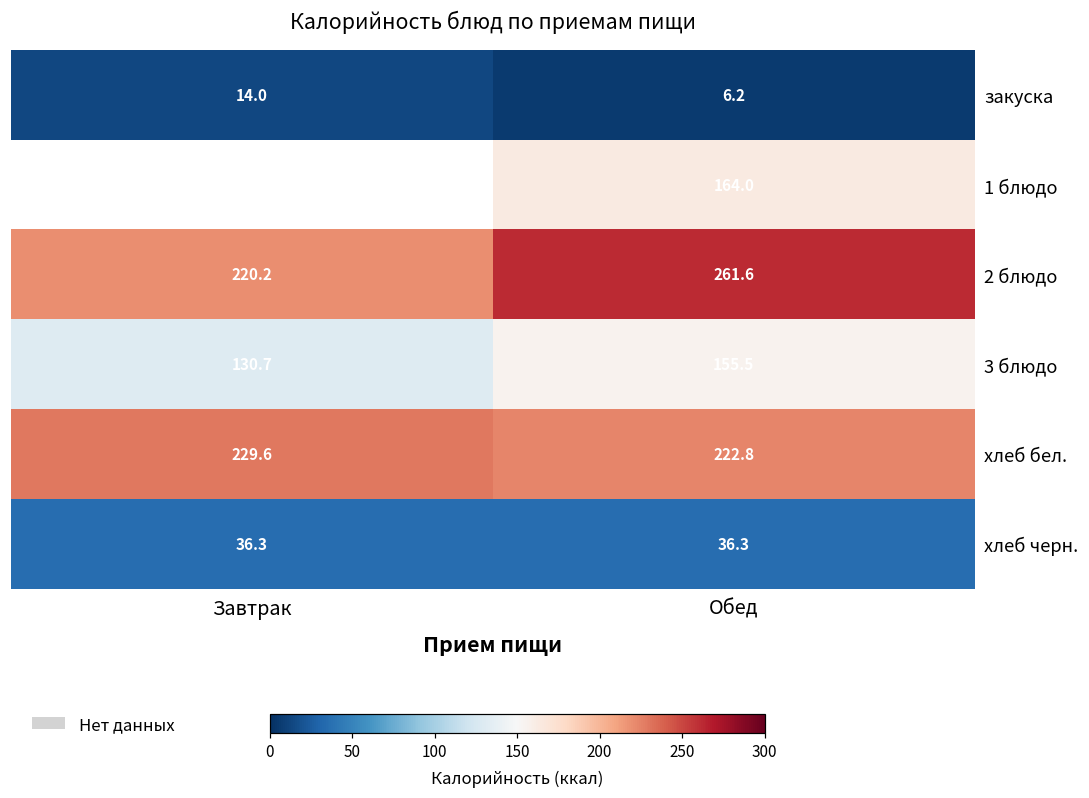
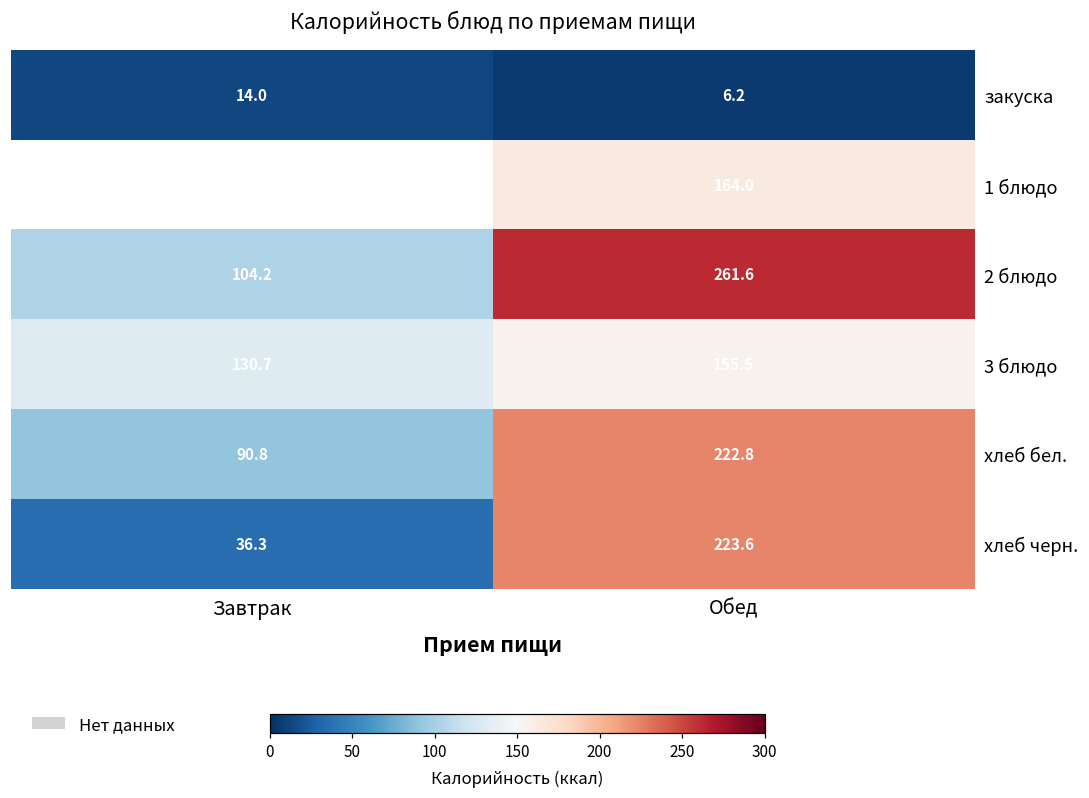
  {
    "закуска": {
      "Завтрак": 14.0,
      "Обед": 6.2
    },
    "2 блюдо": {
-     "Завтрак": 220.2,
+     "Завтрак": 104.2,
      "Обед": 261.6
    },
    "хлеб бел.": {
-     "Завтрак": 229.6,
+     "Завтрак": 90.8,
      "Обед": 222.8
    },
    "хлеб черн.": {
      "Завтрак": 36.3,
-     "Обед": 36.3
+     "Обед": 223.6
    }
  }
